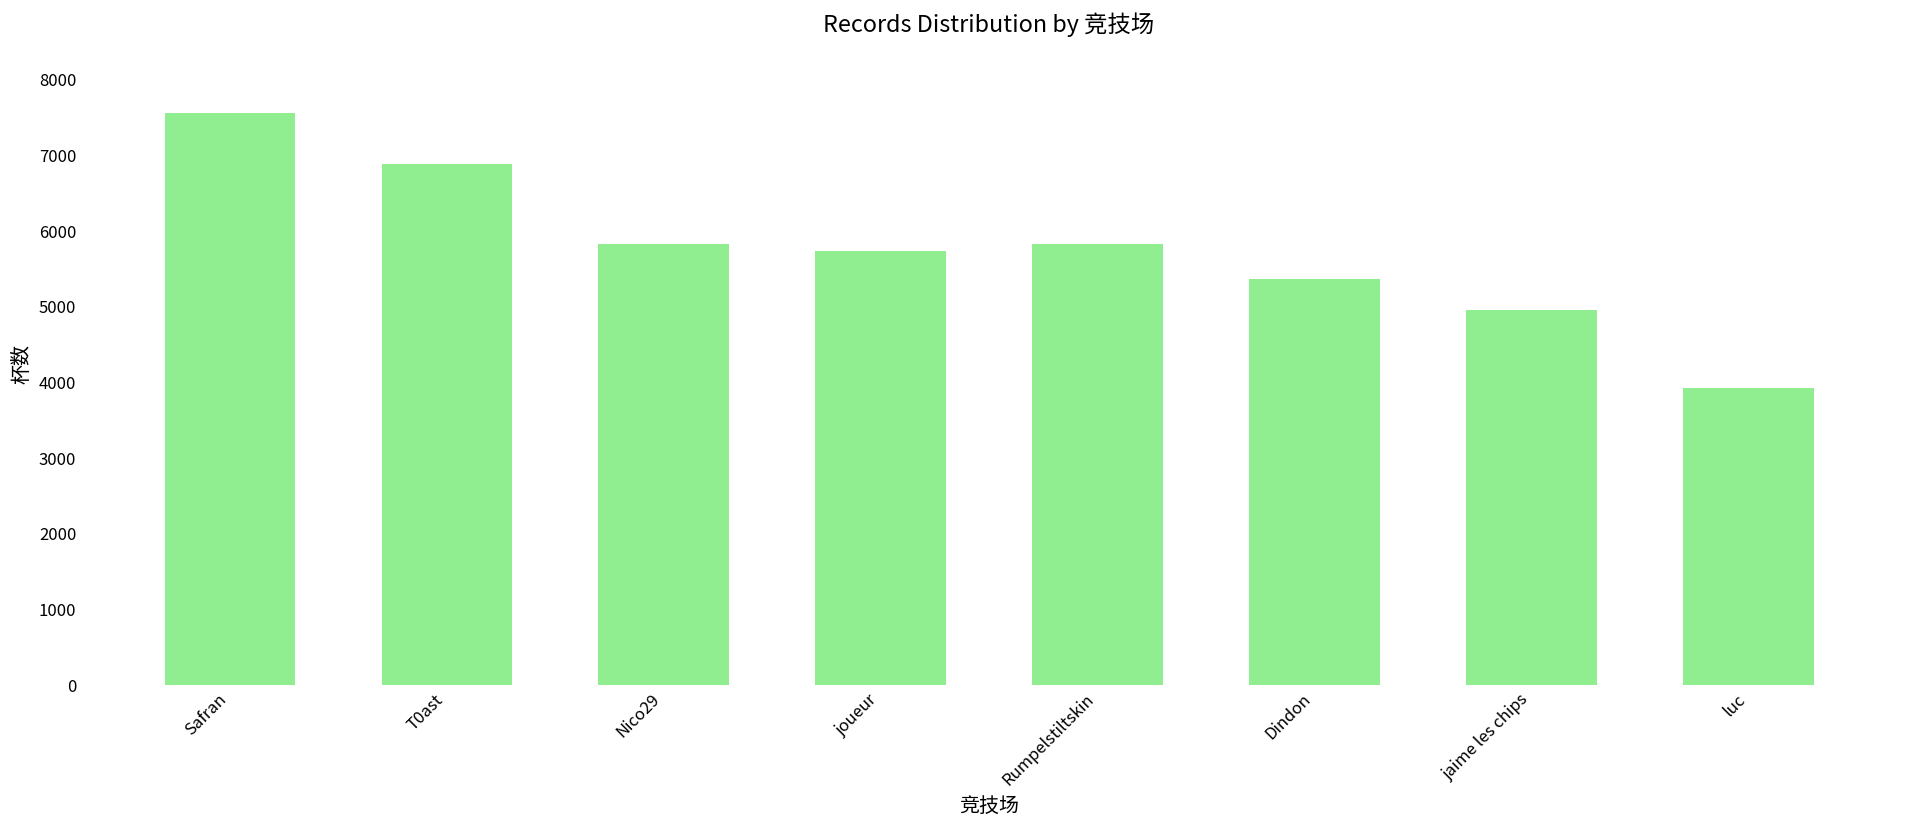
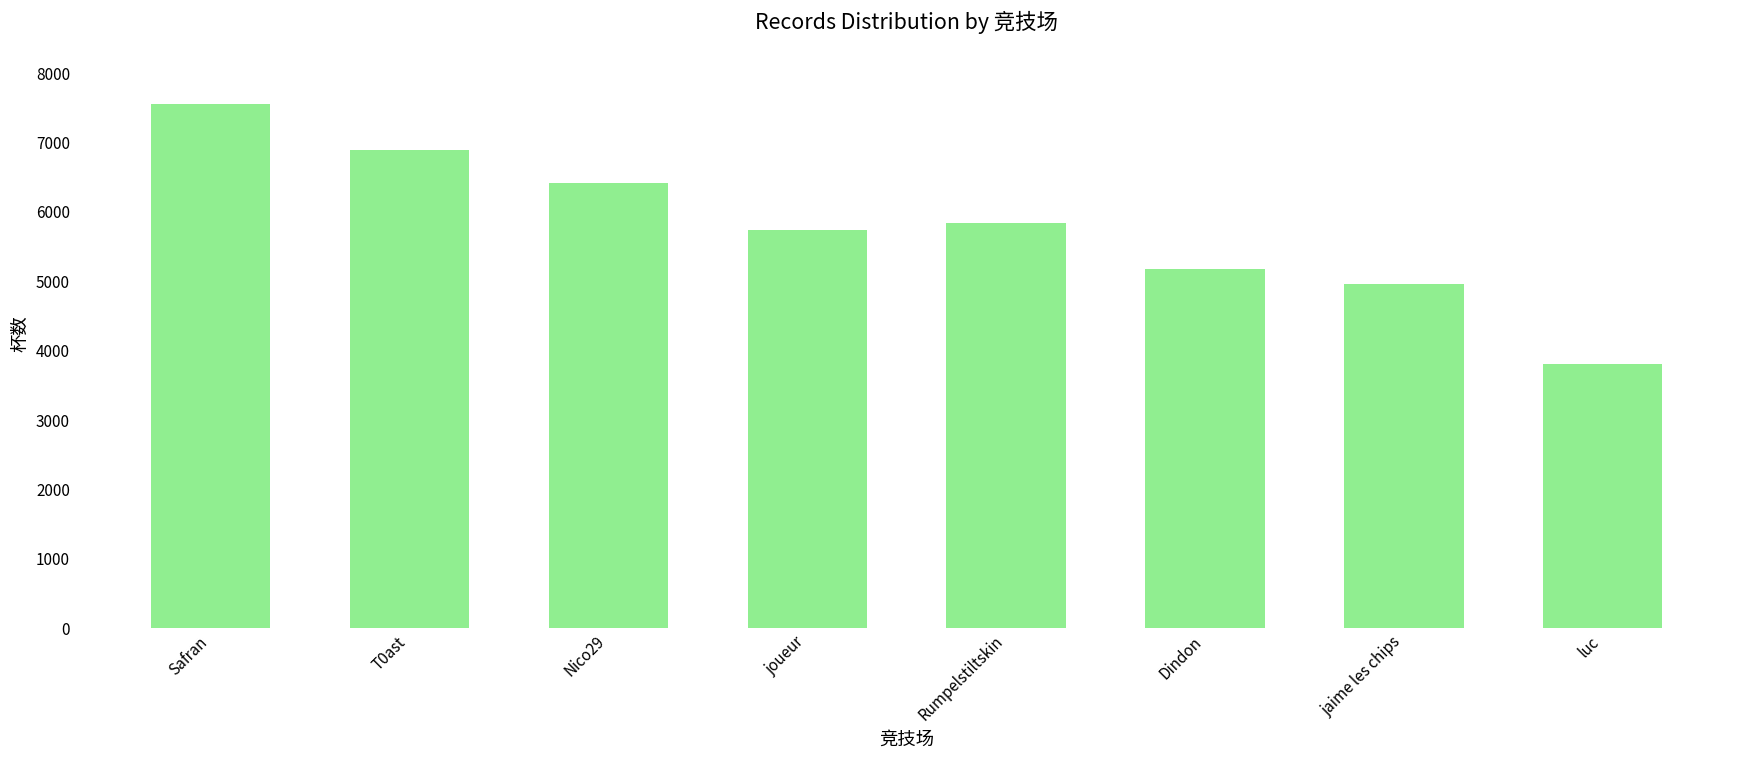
  {
    "Safran": 7600,
    "T0ast": 6900,
-   "Nico29": 5800,
+   "Nico29": 6400,
    "joueur": 5700,
    "Rumpelstiltskin": 5800,
-   "Dindon": 5400,
+   "Dindon": 5200,
    "jaime les chips": 5000,
-   "luc": 3900
+   "luc": 3800
  }
